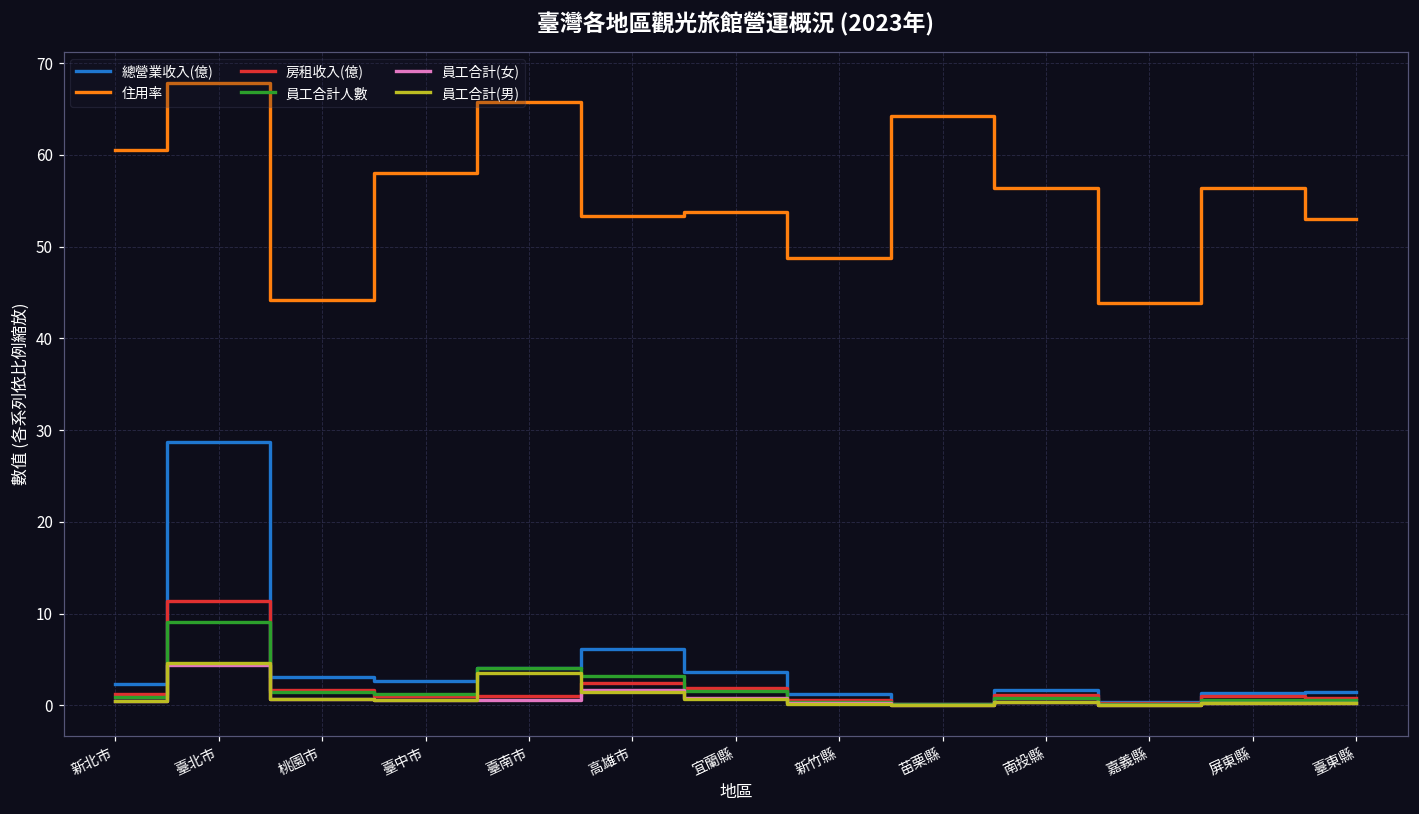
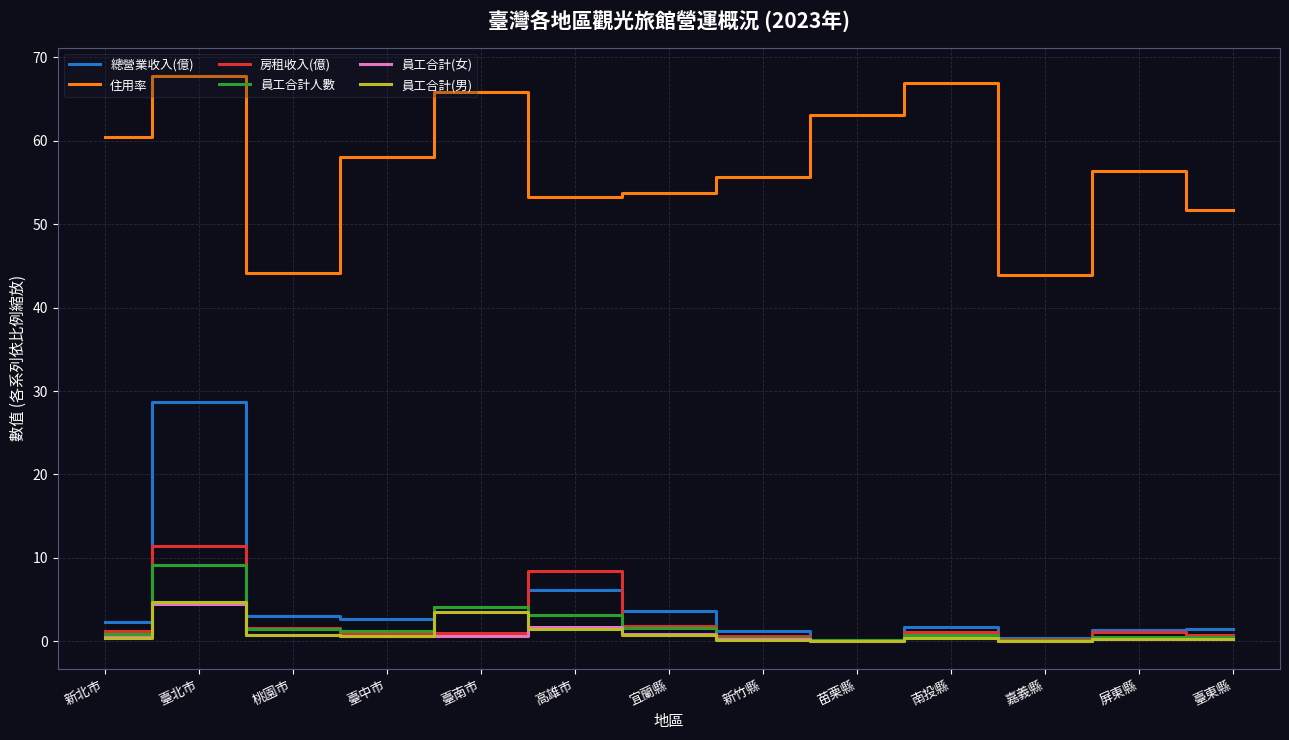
  {
    "總營業收入(億)": {
      "新北市": 2,
      "臺北市": 29,
      "桃園市": 3,
      "臺中市": 3,
      "高雄市": 6,
      "宜蘭縣": 4,
      "新竹縣": 1,
      "南投縣": 2,
      "臺東縣": 1
    },
    "住用率": {
      "新北市": 61,
      "桃園市": 44,
      "臺中市": 58,
      "臺南市": 66,
      "高雄市": 53,
      "宜蘭縣": 54,
-     "新竹縣": 49,
-     "苗栗縣": 64,
-     "南投縣": 56,
+     "新竹縣": 56,
+     "苗栗縣": 63,
+     "南投縣": 67,
      "嘉義縣": 44,
      "屏東縣": 56,
-     "臺東縣": 53
+     "臺東縣": 52
    },
    "房租收入(億)": {
      "新北市": 1,
      "臺北市": 11,
      "臺南市": 1,
-     "高雄市": 2,
+     "高雄市": 8,
      "宜蘭縣": 2,
      "南投縣": 1
    },
    "員工合計人數": {
      "新北市": 1,
      "臺北市": 9,
      "高雄市": 3,
      "宜蘭縣": 2,
      "南投縣": 1
    },
    "員工合計(女)": {
      "臺南市": 1
    },
    "員工合計(男)": {
      "臺南市": 4
    }
  }
